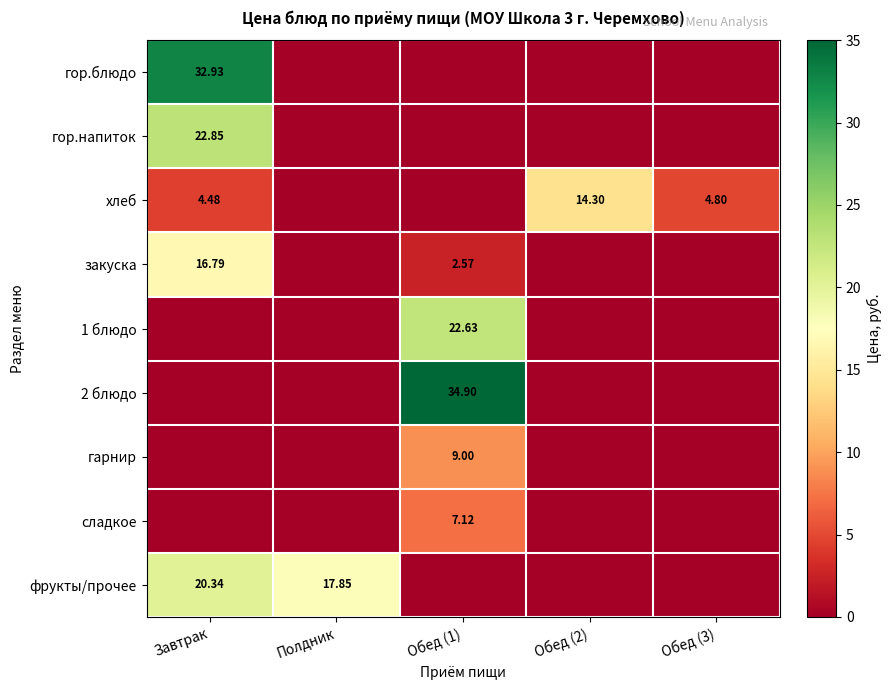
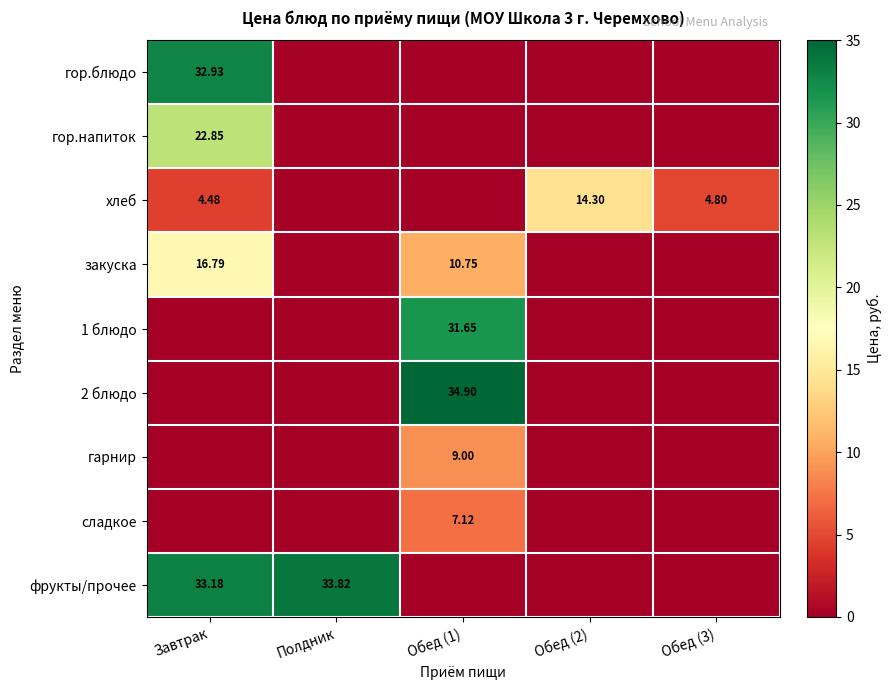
  {
    "гор.блюдо": {
      "Завтрак": 32.93
    },
    "гор.напиток": {
      "Завтрак": 22.85
    },
    "хлеб": {
      "Завтрак": 4.48,
      "Обед (2)": 14.30,
      "Обед (3)": 4.80
    },
    "закуска": {
      "Завтрак": 16.79,
-     "Обед (1)": 2.57
+     "Обед (1)": 10.75
    },
    "1 блюдо": {
-     "Обед (1)": 22.63
+     "Обед (1)": 31.65
    },
    "2 блюдо": {
      "Обед (1)": 34.90
    },
    "гарнир": {
      "Обед (1)": 9.00
    },
    "сладкое": {
      "Обед (1)": 7.12
    },
    "фрукты/прочее": {
-     "Завтрак": 20.34,
-     "Полдник": 17.85
+     "Завтрак": 33.18,
+     "Полдник": 33.82
    }
  }
